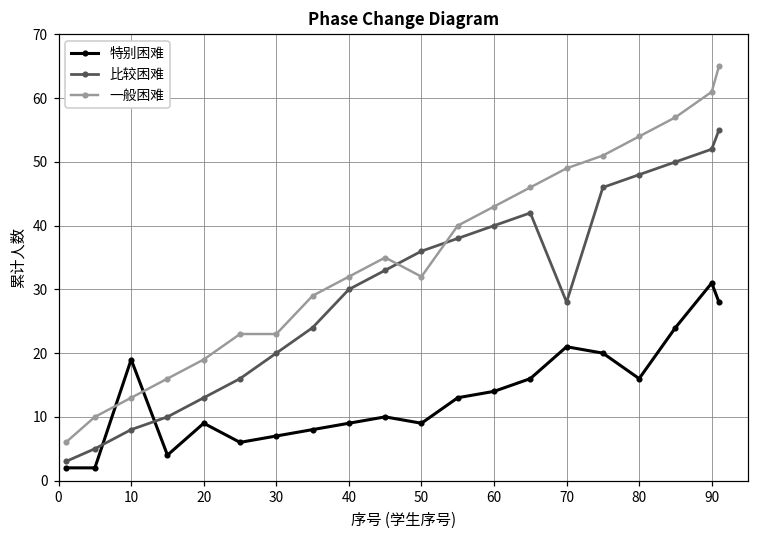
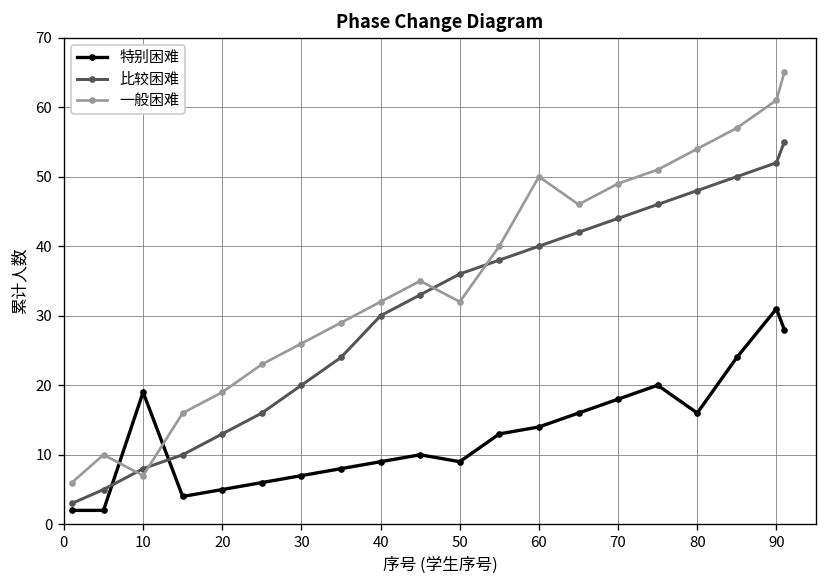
  {
    "特别困难": {
      "10": 19,
-     "20": 9,
+     "20": 5,
      "30": 7,
      "40": 9,
      "50": 9,
      "60": 14,
-     "70": 21,
+     "70": 18,
      "80": 16,
      "90": 31
    },
    "比较困难": {
      "10": 8,
      "20": 13,
      "30": 20,
      "40": 30,
      "50": 36,
      "60": 40,
-     "70": 28,
+     "70": 44,
      "80": 48,
      "90": 52
    },
    "一般困难": {
-     "10": 13,
+     "10": 7,
      "20": 19,
-     "30": 23,
+     "30": 26,
      "40": 32,
      "50": 32,
-     "60": 43,
+     "60": 50,
      "70": 49,
      "80": 54,
      "90": 61
    }
  }
